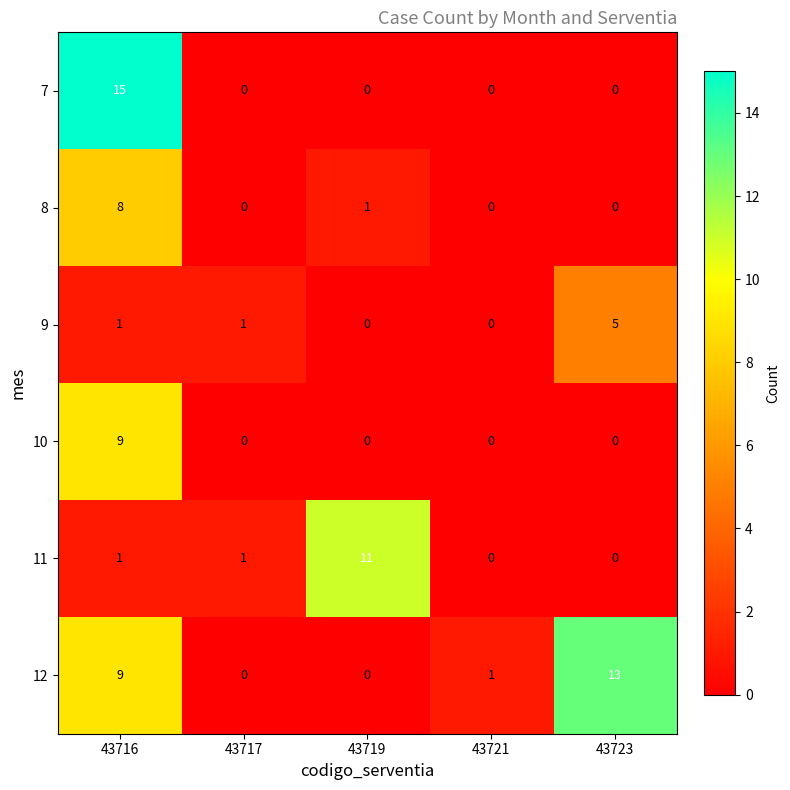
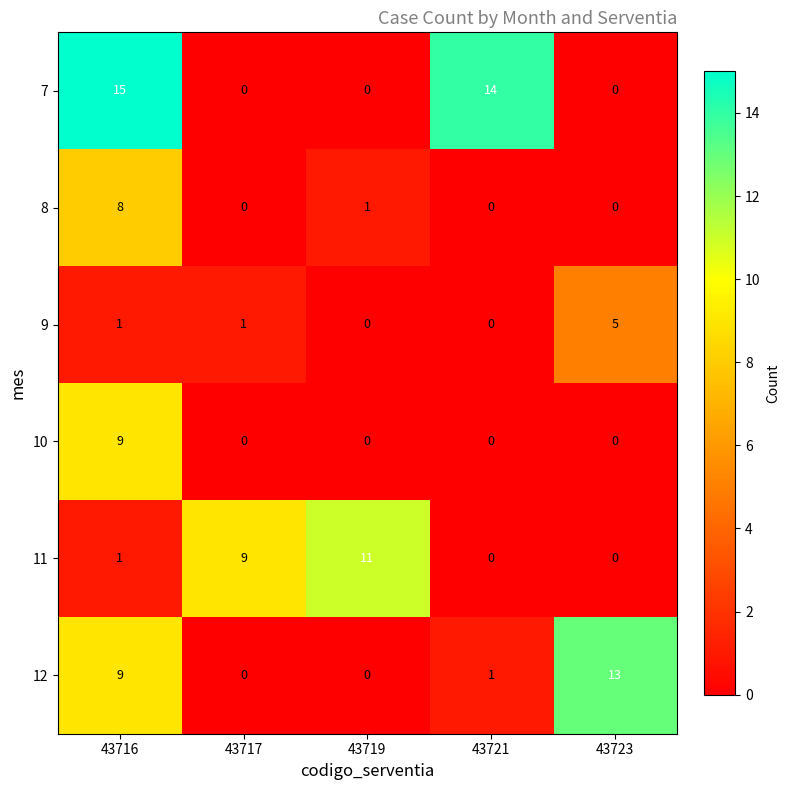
  {
    "7": {
      "43716": 15,
      "43717": 0,
      "43719": 0,
-     "43721": 0,
+     "43721": 14,
      "43723": 0
    },
    "8": {
      "43716": 8,
      "43717": 0,
      "43719": 1,
      "43721": 0,
      "43723": 0
    },
    "9": {
      "43716": 1,
      "43717": 1,
      "43719": 0,
      "43721": 0,
      "43723": 5
    },
    "10": {
      "43716": 9,
      "43717": 0,
      "43719": 0,
      "43721": 0,
      "43723": 0
    },
    "11": {
      "43716": 1,
-     "43717": 1,
+     "43717": 9,
      "43719": 11,
      "43721": 0,
      "43723": 0
    },
    "12": {
      "43716": 9,
      "43717": 0,
      "43719": 0,
      "43721": 1,
      "43723": 13
    }
  }
